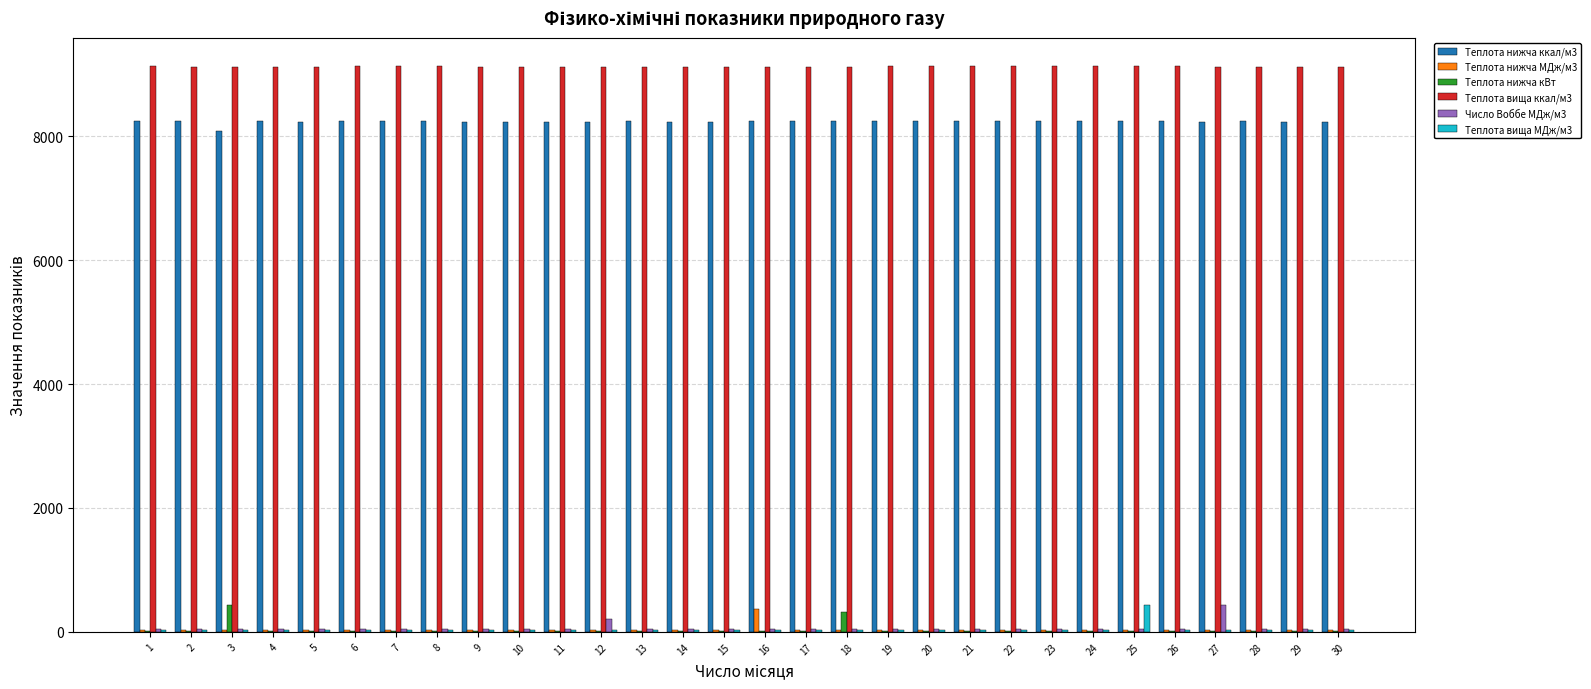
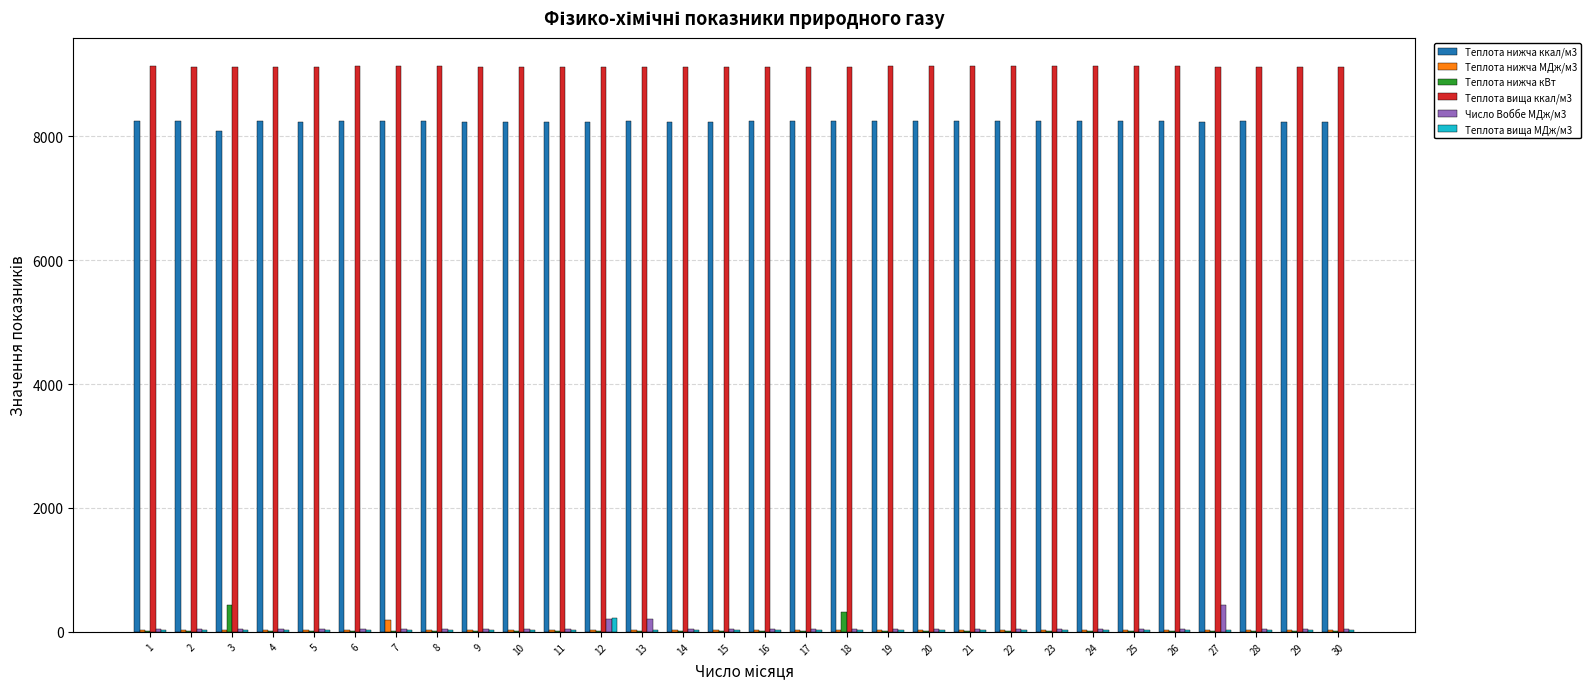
  {
    "Теплота нижча ккал/м3": {
      "1": 8200,
      "2": 8200,
      "3": 8100,
      "4": 8200,
      "5": 8200,
      "6": 8200,
      "7": 8200,
      "8": 8200,
      "9": 8200,
      "10": 8200,
      "11": 8200,
      "12": 8200,
      "13": 8200,
      "14": 8200,
      "15": 8200,
      "16": 8200,
      "17": 8200,
      "18": 8200,
      "19": 8200,
      "20": 8200,
      "21": 8200,
      "22": 8200,
      "23": 8200,
      "24": 8200,
      "25": 8200,
      "26": 8200,
      "27": 8200,
      "28": 8200,
      "29": 8200,
      "30": 8200
    },
    "Теплота нижча МДж/м3": {
-     "7": 0,
-     "16": 400
+     "7": 200,
+     "16": 0
    },
    "Теплота нижча кВт": {
      "3": 400,
      "18": 300
    },
    "Теплота вища ккал/м3": {
      "1": 9100,
      "2": 9100,
      "3": 9100,
      "4": 9100,
      "5": 9100,
      "6": 9100,
      "7": 9100,
      "8": 9100,
      "9": 9100,
      "10": 9100,
      "11": 9100,
      "12": 9100,
      "13": 9100,
      "14": 9100,
      "15": 9100,
      "16": 9100,
      "17": 9100,
      "18": 9100,
      "19": 9100,
      "20": 9100,
      "21": 9100,
      "22": 9100,
      "23": 9100,
      "24": 9100,
      "25": 9100,
      "26": 9100,
      "27": 9100,
      "28": 9100,
      "29": 9100,
      "30": 9100
    },
    "Число Воббе МДж/м3": {
      "1": 0,
      "2": 0,
      "3": 0,
      "4": 0,
      "5": 0,
      "6": 0,
      "7": 0,
      "8": 0,
      "9": 0,
      "10": 0,
      "11": 0,
      "12": 200,
-     "13": 0,
+     "13": 200,
      "14": 0,
      "15": 0,
      "16": 0,
      "17": 0,
      "18": 0,
      "19": 0,
      "20": 0,
      "21": 0,
      "22": 0,
      "23": 0,
      "24": 0,
      "25": 0,
      "26": 0,
      "27": 400,
      "28": 0,
      "29": 0,
      "30": 0
    },
    "Теплота вища МДж/м3": {
-     "12": 0,
-     "25": 400
+     "12": 200,
+     "25": 0
    }
  }
